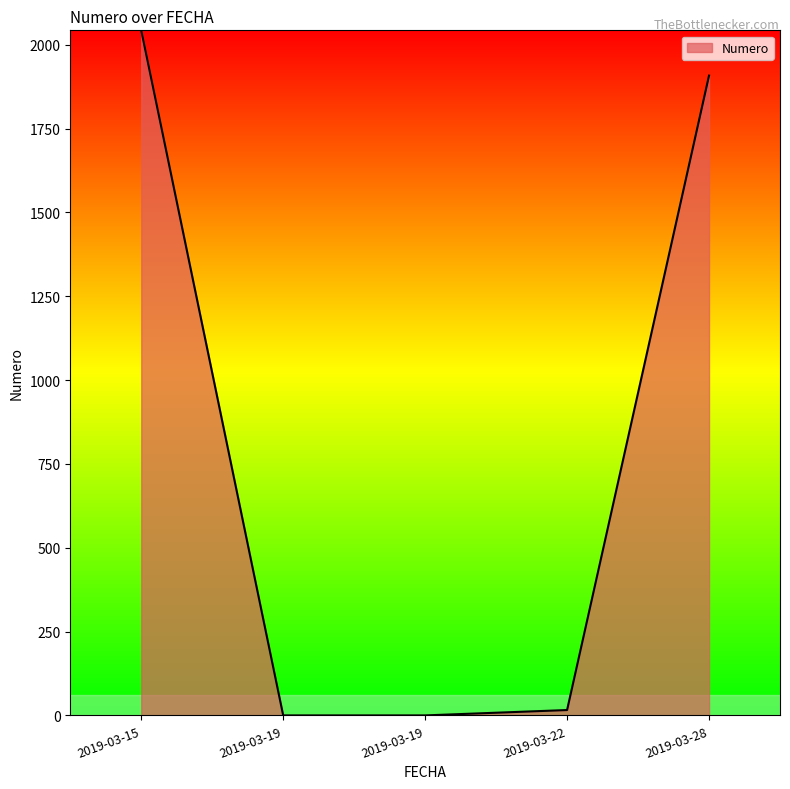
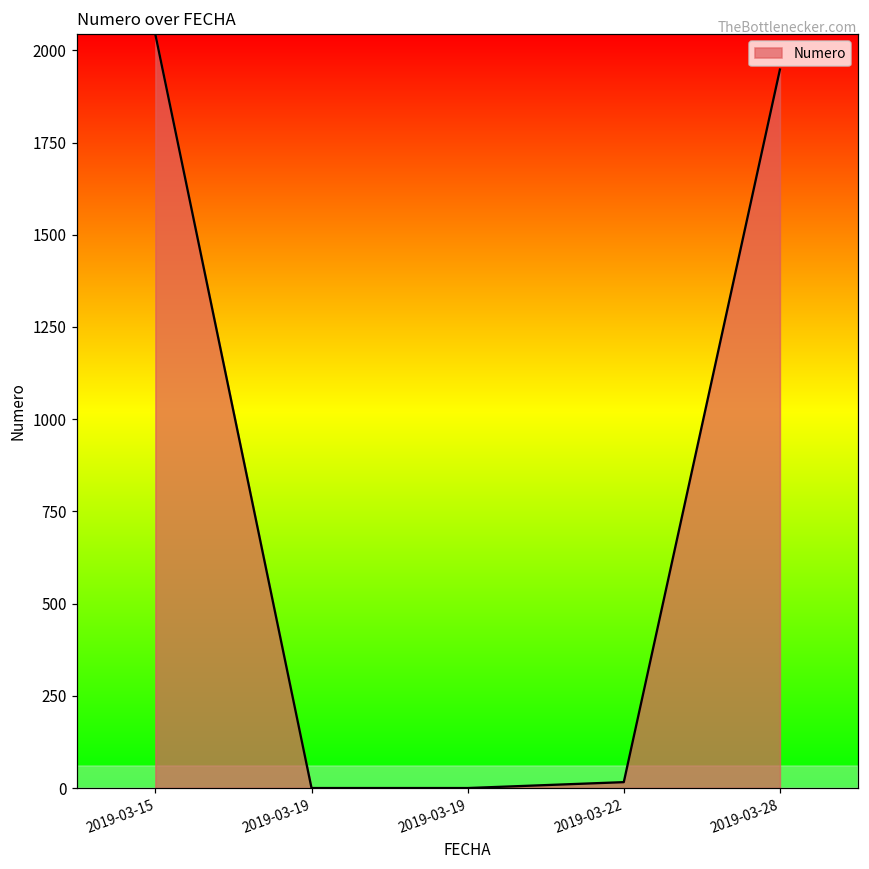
  {
    "2019-03-15": 2040,
-   "2019-03-28": 1910
+   "2019-03-28": 1950
  }
